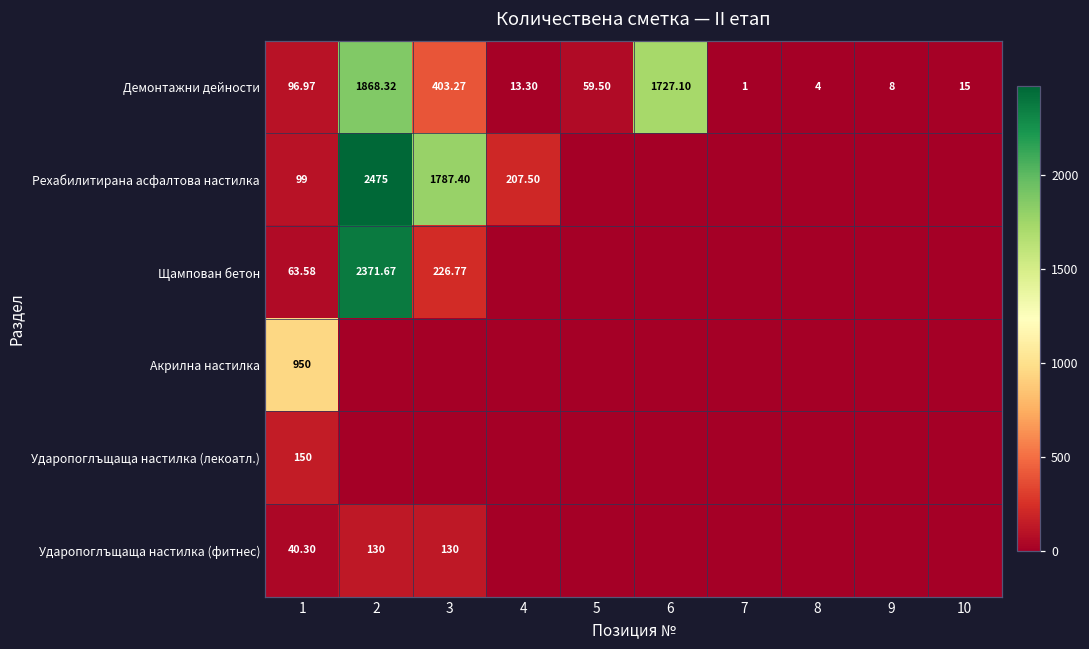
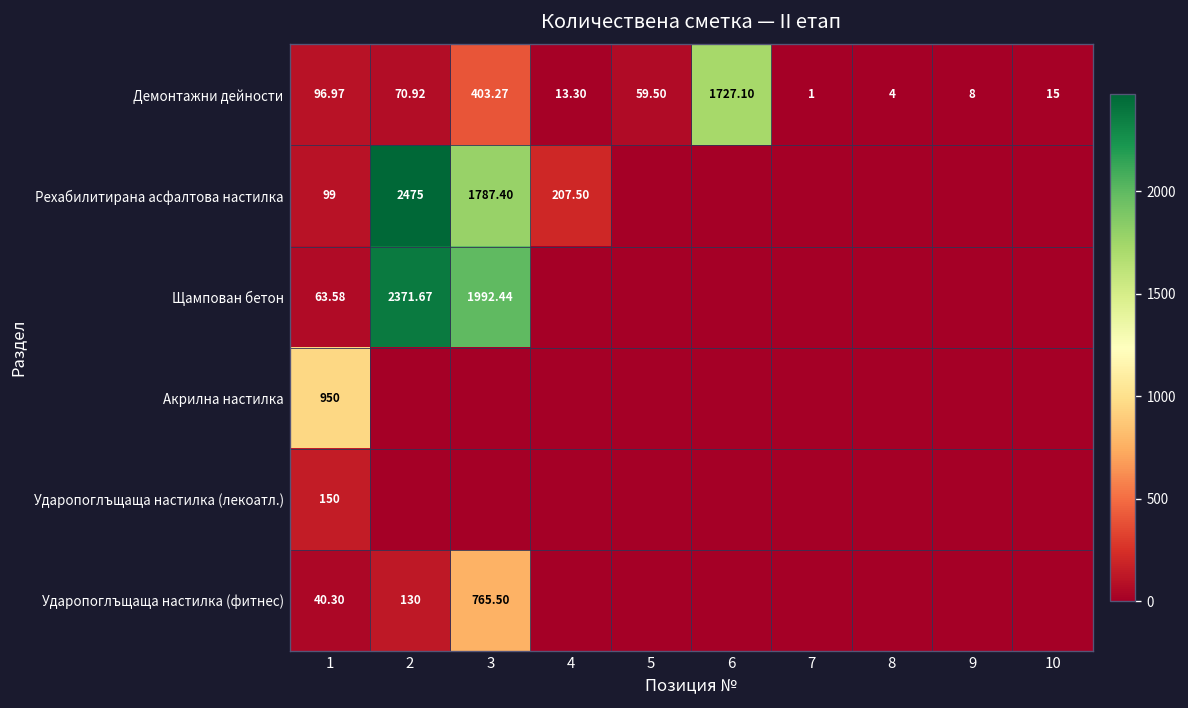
  {
    "Демонтажни дейности": {
      "1": 96.97,
-     "2": 1868.32,
+     "2": 70.92,
      "3": 403.27,
      "4": 13.30,
      "5": 59.50,
      "6": 1727.10,
      "7": 1,
      "8": 4,
      "9": 8,
      "10": 15
    },
    "Рехабилитирана асфалтова настилка": {
      "1": 99,
      "2": 2475,
      "3": 1787.40,
      "4": 207.50
    },
    "Щампован бетон": {
      "1": 63.58,
      "2": 2371.67,
-     "3": 226.77
+     "3": 1992.44
    },
    "Акрилна настилка": {
      "1": 950
    },
    "Ударопоглъщаща настилка (лекоатл.)": {
      "1": 150
    },
    "Ударопоглъщаща настилка (фитнес)": {
      "1": 40.30,
      "2": 130,
-     "3": 130
+     "3": 765.50
    }
  }
